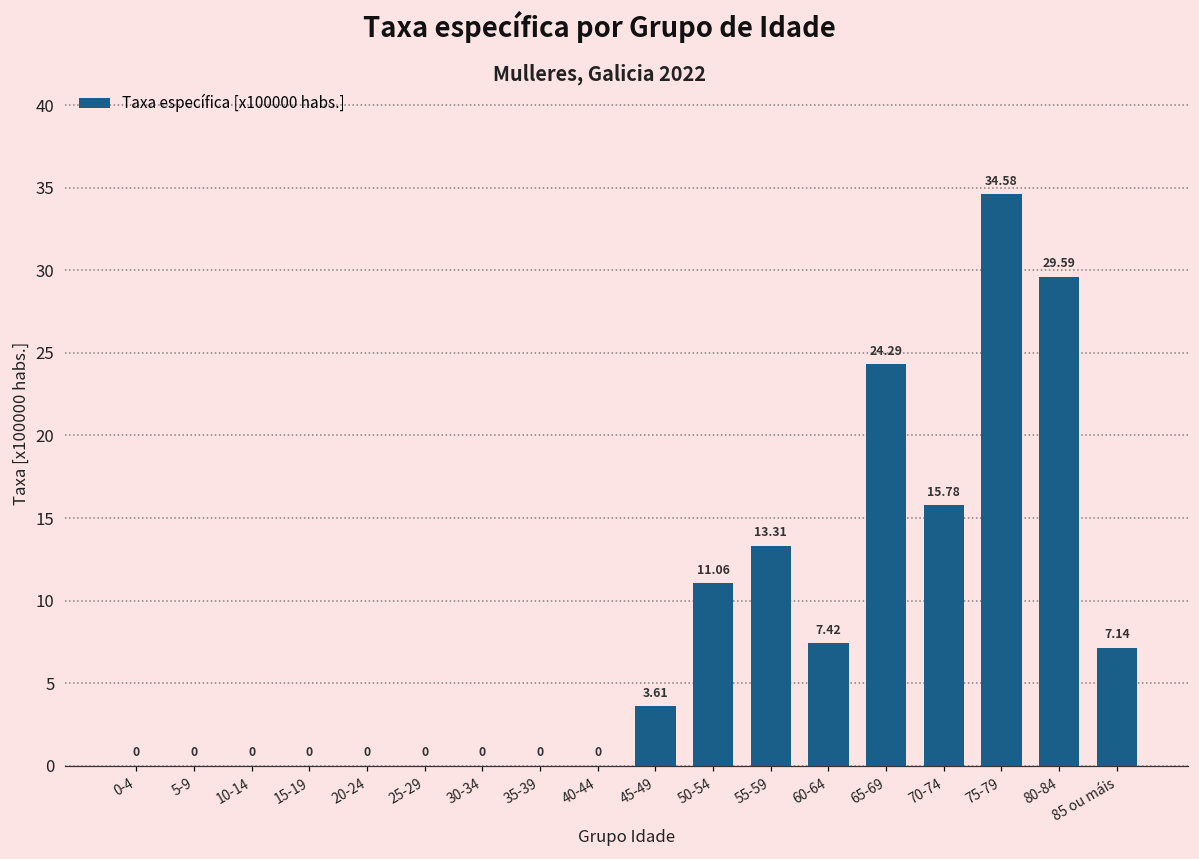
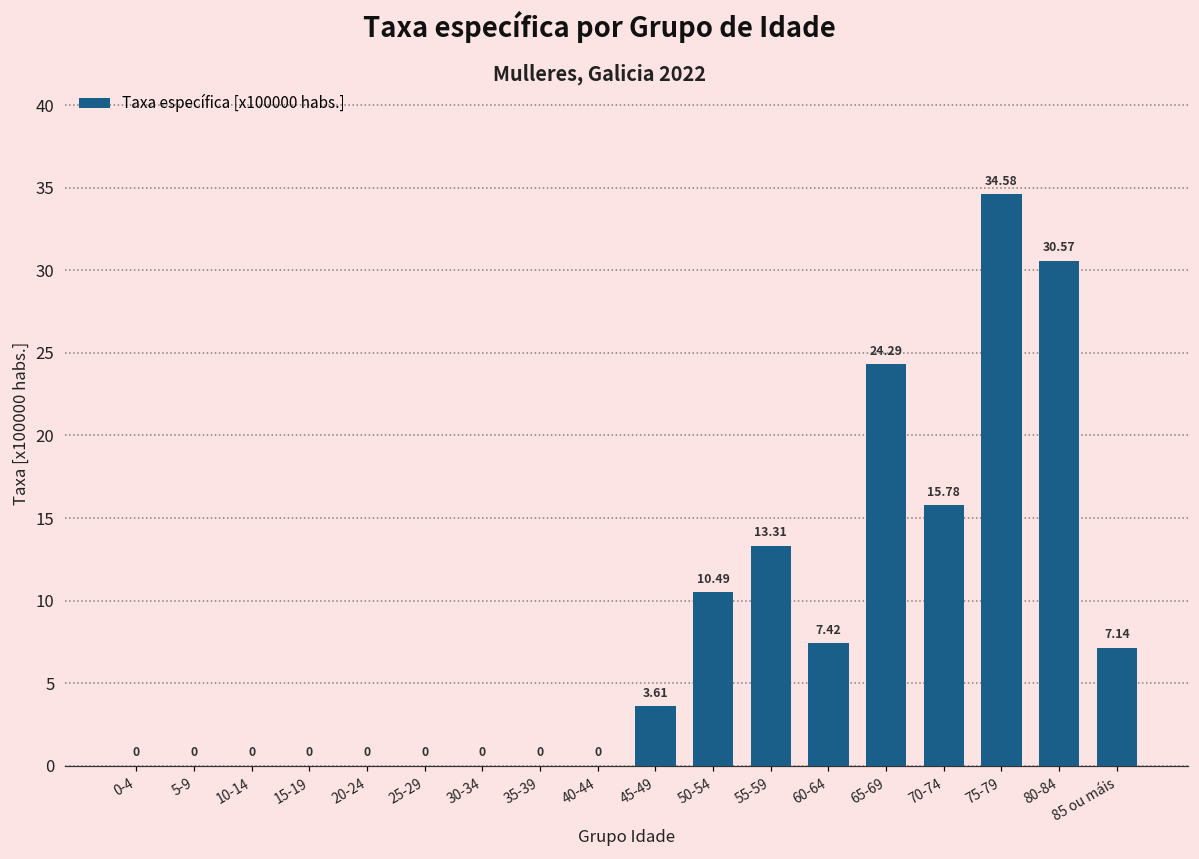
  {
    "0-4": 0,
    "5-9": 0,
    "10-14": 0,
    "15-19": 0,
    "20-24": 0,
    "25-29": 0,
    "30-34": 0,
    "35-39": 0,
    "40-44": 0,
    "45-49": 3.61,
-   "50-54": 11.06,
+   "50-54": 10.49,
    "55-59": 13.31,
    "60-64": 7.42,
    "65-69": 24.29,
    "70-74": 15.78,
    "75-79": 34.58,
-   "80-84": 29.59,
+   "80-84": 30.57,
    "85 ou máis": 7.14
  }
